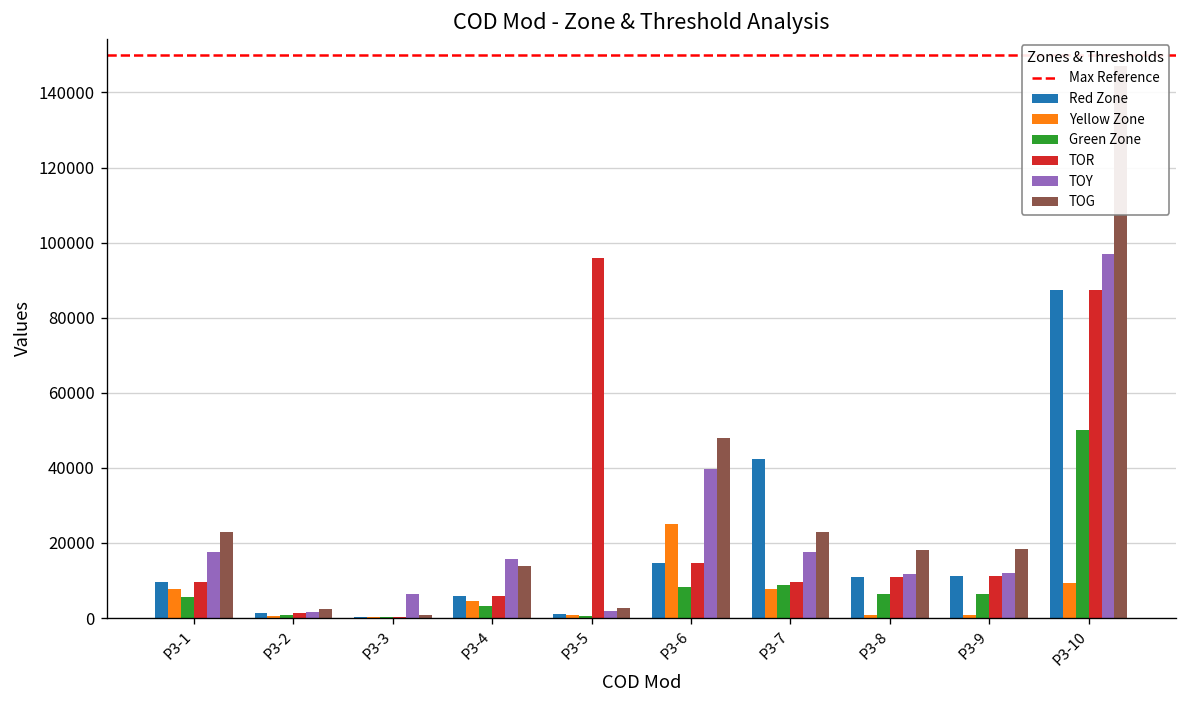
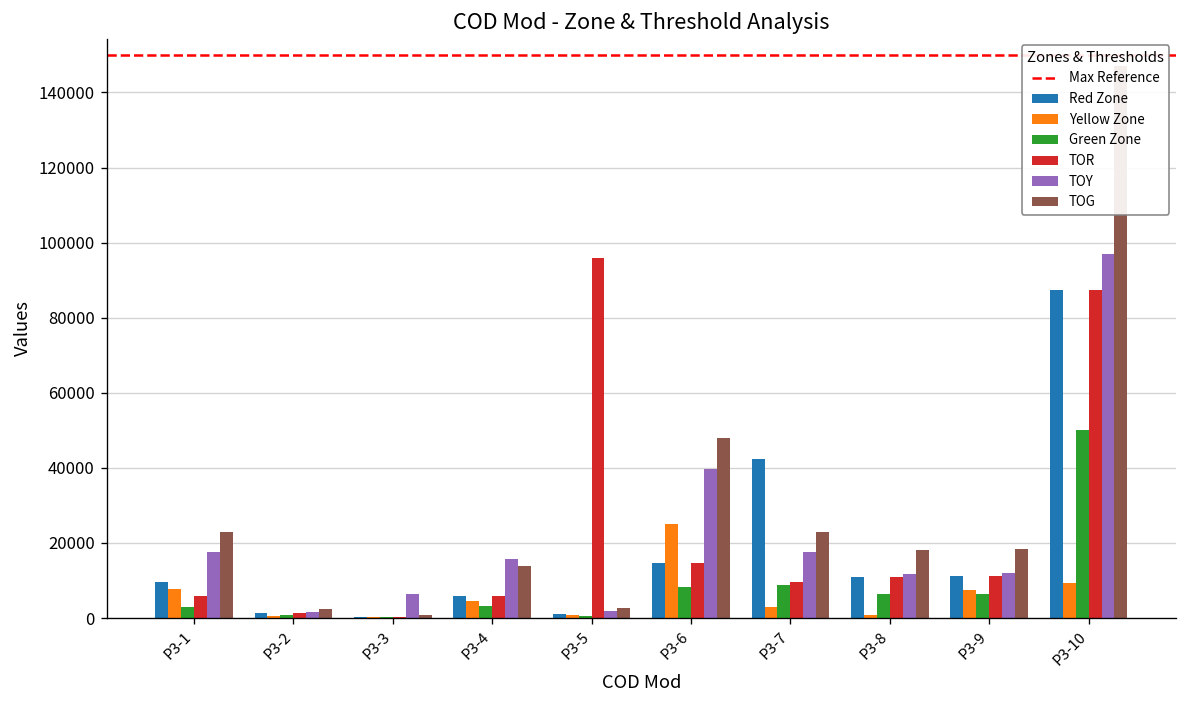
  {
    "Red Zone": {
      "P3-1": 10000,
      "P3-2": 1000,
      "P3-4": 6000,
      "P3-5": 1000,
      "P3-6": 15000,
      "P3-7": 42000,
      "P3-8": 11000,
      "P3-9": 11000,
      "P3-10": 88000
    },
    "Yellow Zone": {
      "P3-1": 8000,
      "P3-4": 5000,
      "P3-5": 1000,
      "P3-6": 25000,
-     "P3-7": 8000,
+     "P3-7": 3000,
      "P3-8": 1000,
-     "P3-9": 1000,
+     "P3-9": 7000,
      "P3-10": 9000
    },
    "Green Zone": {
-     "P3-1": 6000,
+     "P3-1": 3000,
      "P3-4": 3000,
      "P3-6": 8000,
      "P3-7": 9000,
      "P3-8": 6000,
      "P3-9": 6000,
      "P3-10": 50000
    },
    "TOR": {
-     "P3-1": 10000,
+     "P3-1": 6000,
      "P3-2": 1000,
      "P3-4": 6000,
      "P3-5": 96000,
      "P3-6": 15000,
      "P3-7": 10000,
      "P3-8": 11000,
      "P3-9": 11000,
      "P3-10": 88000
    },
    "TOY": {
      "P3-1": 17000,
      "P3-2": 2000,
      "P3-3": 6000,
      "P3-4": 16000,
      "P3-5": 2000,
      "P3-6": 40000,
      "P3-7": 17000,
      "P3-8": 12000,
      "P3-9": 12000,
      "P3-10": 97000
    },
    "TOG": {
      "P3-1": 23000,
      "P3-2": 2000,
      "P3-3": 1000,
      "P3-4": 14000,
      "P3-5": 3000,
      "P3-6": 48000,
      "P3-7": 23000,
      "P3-8": 18000,
      "P3-9": 18000
    }
  }
